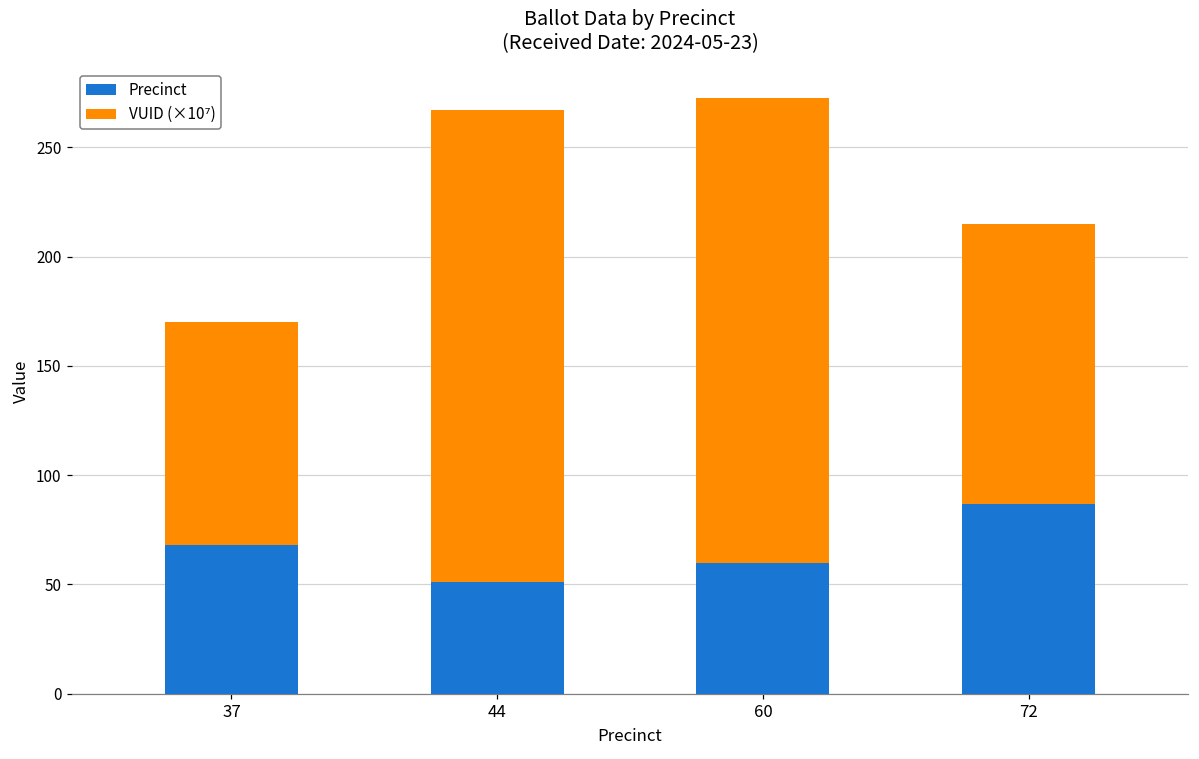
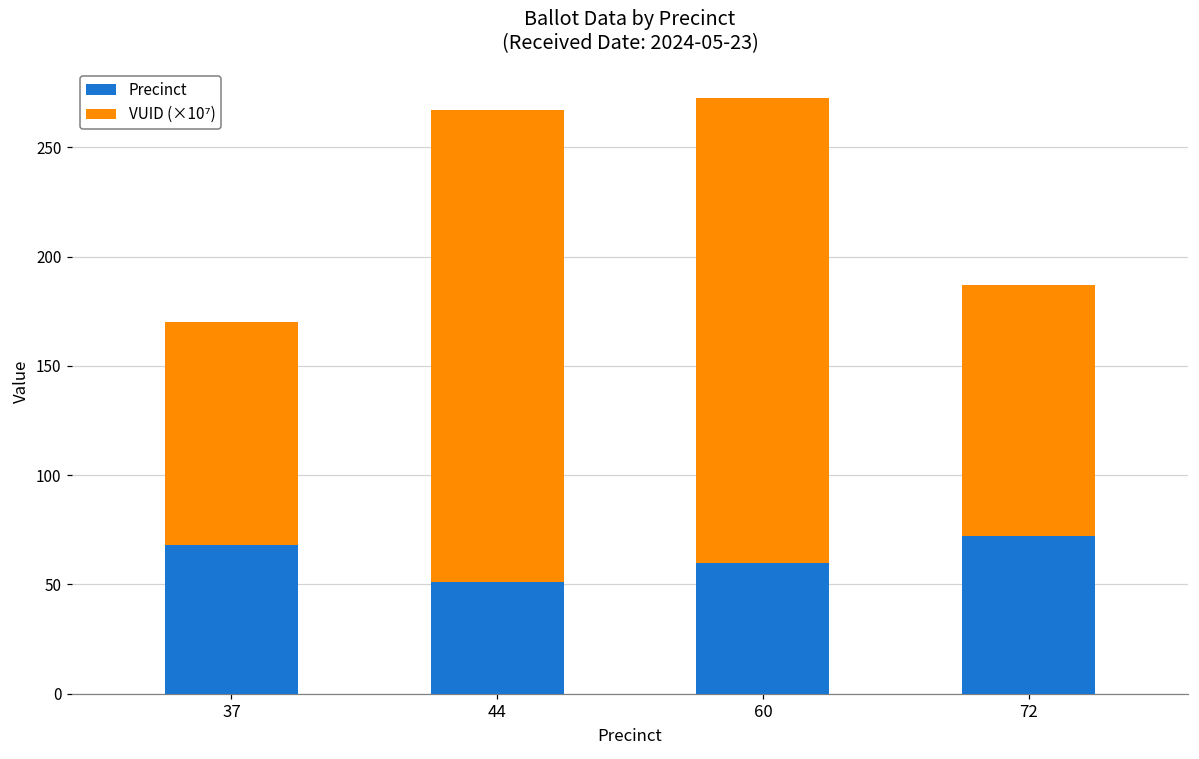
  {
    "Precinct": {
      "37": 68,
      "44": 51,
      "60": 60,
-     "72": 87
+     "72": 72
    },
    "VUID (×10⁷)": {
      "37": 102,
      "44": 216,
      "60": 213,
-     "72": 128
+     "72": 115
    }
  }
